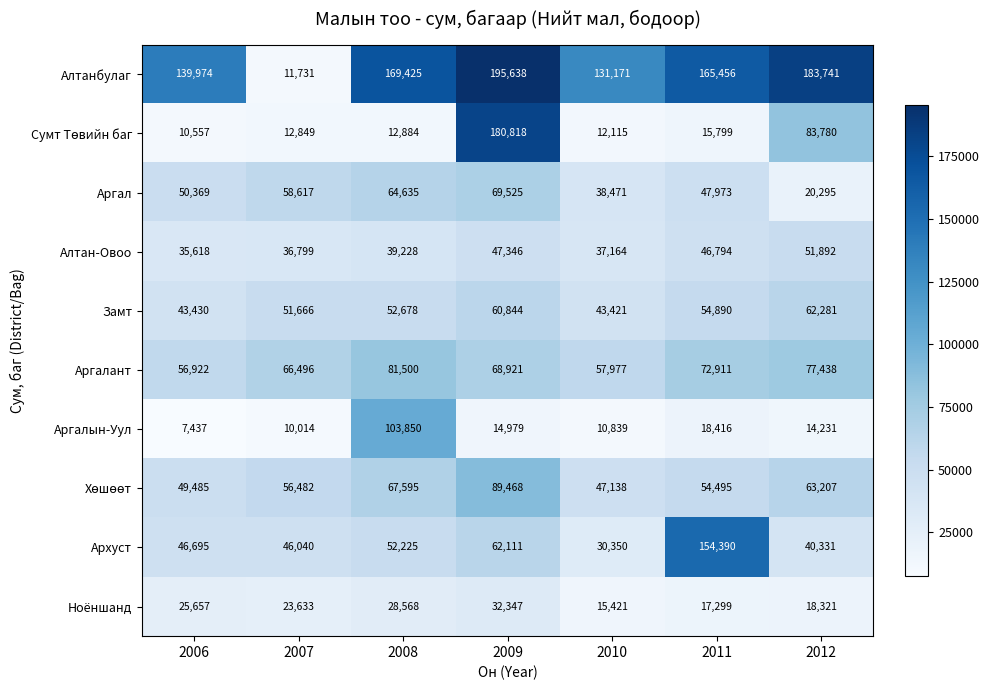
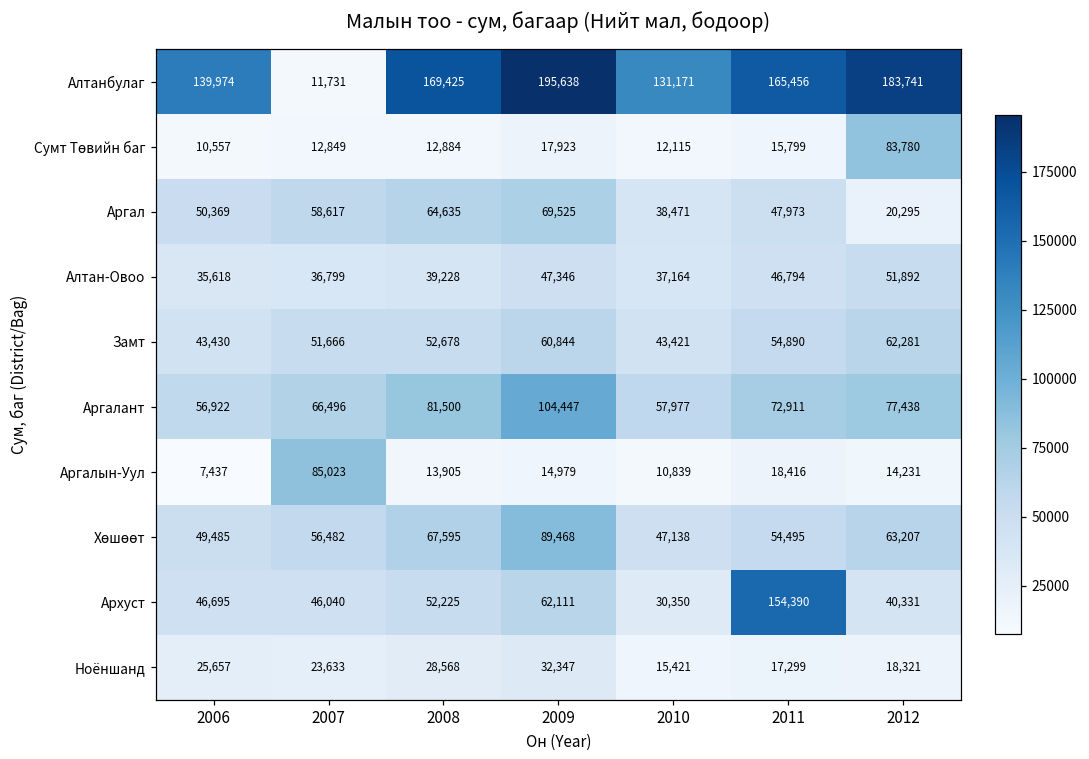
  {
    "Алтанбулаг": {
      "2006": "139,974",
      "2007": "11,731",
      "2008": "169,425",
      "2009": "195,638",
      "2010": "131,171",
      "2011": "165,456",
      "2012": "183,741"
    },
    "Сумт Төвийн баг": {
      "2006": "10,557",
      "2007": "12,849",
      "2008": "12,884",
-     "2009": "180,818",
+     "2009": "17,923",
      "2010": "12,115",
      "2011": "15,799",
      "2012": "83,780"
    },
    "Аргал": {
      "2006": "50,369",
      "2007": "58,617",
      "2008": "64,635",
      "2009": "69,525",
      "2010": "38,471",
      "2011": "47,973",
      "2012": "20,295"
    },
    "Алтан-Овоо": {
      "2006": "35,618",
      "2007": "36,799",
      "2008": "39,228",
      "2009": "47,346",
      "2010": "37,164",
      "2011": "46,794",
      "2012": "51,892"
    },
    "Замт": {
      "2006": "43,430",
      "2007": "51,666",
      "2008": "52,678",
      "2009": "60,844",
      "2010": "43,421",
      "2011": "54,890",
      "2012": "62,281"
    },
    "Аргалант": {
      "2006": "56,922",
      "2007": "66,496",
      "2008": "81,500",
-     "2009": "68,921",
+     "2009": "104,447",
      "2010": "57,977",
      "2011": "72,911",
      "2012": "77,438"
    },
    "Аргалын-Уул": {
      "2006": "7,437",
-     "2007": "10,014",
-     "2008": "103,850",
+     "2007": "85,023",
+     "2008": "13,905",
      "2009": "14,979",
      "2010": "10,839",
      "2011": "18,416",
      "2012": "14,231"
    },
    "Хөшөөт": {
      "2006": "49,485",
      "2007": "56,482",
      "2008": "67,595",
      "2009": "89,468",
      "2010": "47,138",
      "2011": "54,495",
      "2012": "63,207"
    },
    "Архуст": {
      "2006": "46,695",
      "2007": "46,040",
      "2008": "52,225",
      "2009": "62,111",
      "2010": "30,350",
      "2011": "154,390",
      "2012": "40,331"
    },
    "Ноёншанд": {
      "2006": "25,657",
      "2007": "23,633",
      "2008": "28,568",
      "2009": "32,347",
      "2010": "15,421",
      "2011": "17,299",
      "2012": "18,321"
    }
  }
